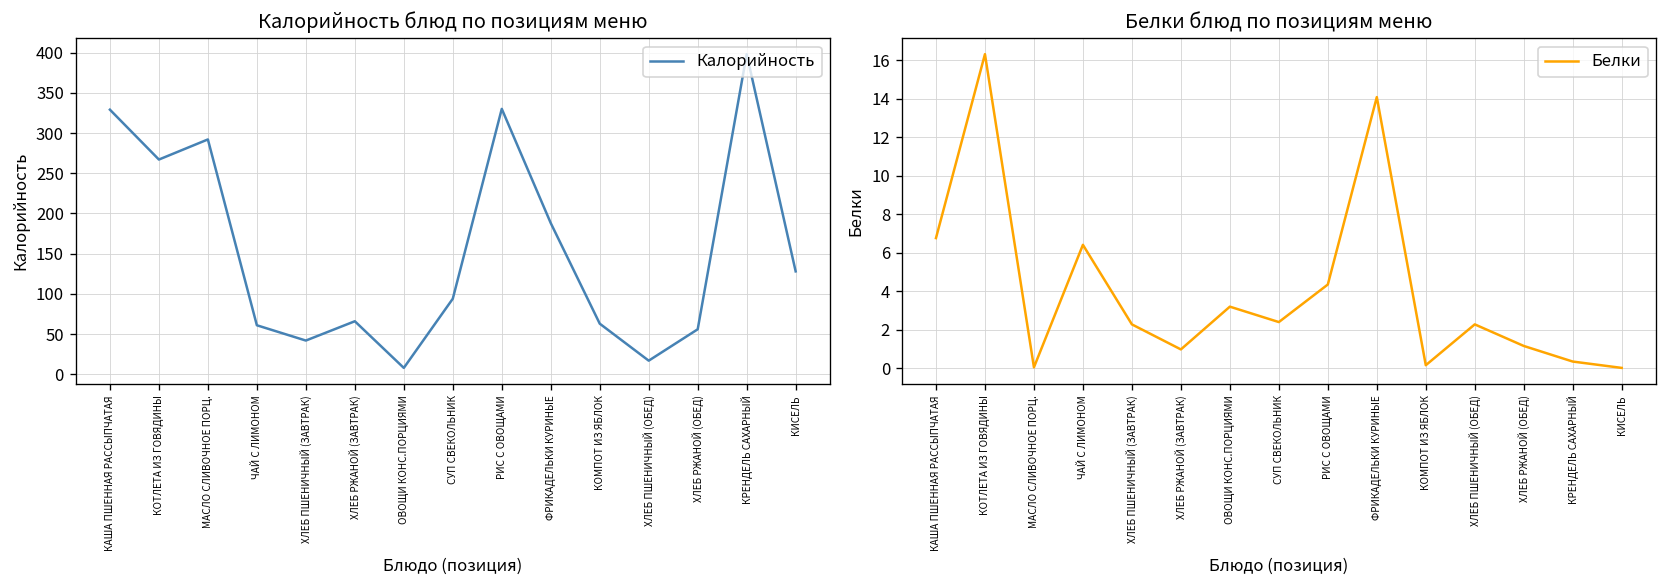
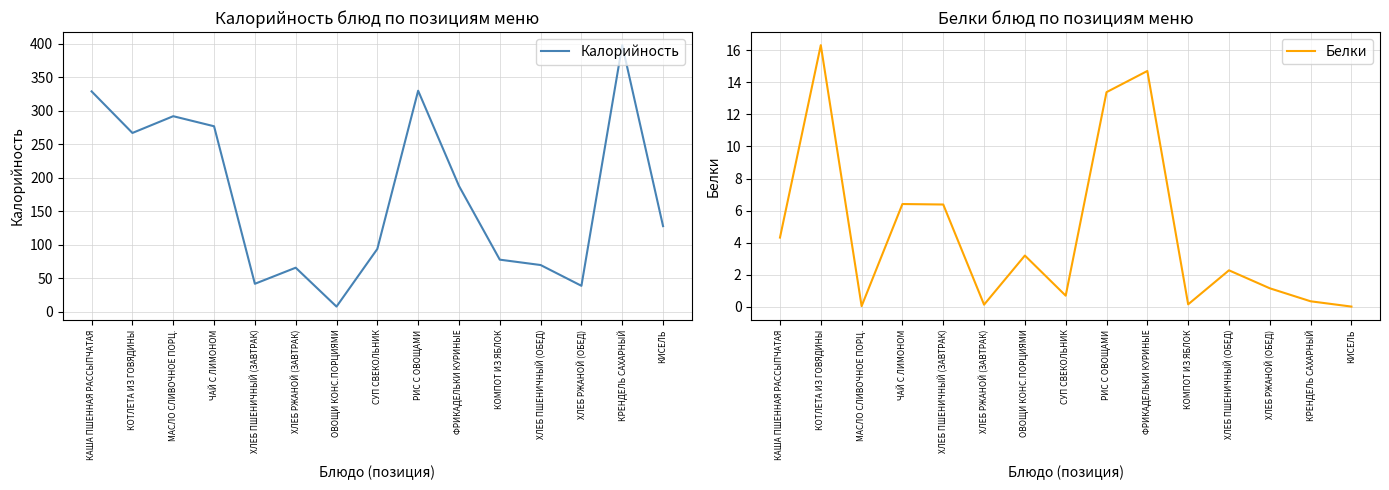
  {
    "Калорийность блюд по позициям меню": {
      "КАША ПШЕННАЯ РАССЫПЧАТАЯ": 330,
      "КОТЛЕТА ИЗ ГОВЯДИНЫ": 270,
      "МАСЛО СЛИВОЧНОЕ ПОРЦ.": 290,
-     "ЧАЙ С ЛИМОНОМ": 60,
+     "ЧАЙ С ЛИМОНОМ": 280,
      "ХЛЕБ ПШЕНИЧНЫЙ (ЗАВТРАК)": 40,
      "ХЛЕБ РЖАНОЙ (ЗАВТРАК)": 70,
      "ОВОЩИ КОНС.ПОРЦИЯМИ": 10,
      "СУП СВЕКОЛЬНИК": 90,
      "РИС С ОВОЩАМИ": 330,
      "ФРИКАДЕЛЬКИ КУРИНЫЕ": 190,
-     "КОМПОТ ИЗ ЯБЛОК": 60,
-     "ХЛЕБ ПШЕНИЧНЫЙ (ОБЕД)": 20,
-     "ХЛЕБ РЖАНОЙ (ОБЕД)": 60,
+     "КОМПОТ ИЗ ЯБЛОК": 80,
+     "ХЛЕБ ПШЕНИЧНЫЙ (ОБЕД)": 70,
+     "ХЛЕБ РЖАНОЙ (ОБЕД)": 40,
      "КИСЕЛЬ": 130
    },
    "Белки блюд по позициям меню": {
-     "КАША ПШЕННАЯ РАССЫПЧАТАЯ": 6.8,
+     "КАША ПШЕННАЯ РАССЫПЧАТАЯ": 4.3,
      "КОТЛЕТА ИЗ ГОВЯДИНЫ": 16.3,
      "МАСЛО СЛИВОЧНОЕ ПОРЦ.": 0.1,
      "ЧАЙ С ЛИМОНОМ": 6.4,
-     "ХЛЕБ ПШЕНИЧНЫЙ (ЗАВТРАК)": 2.3,
-     "ХЛЕБ РЖАНОЙ (ЗАВТРАК)": 1.0,
+     "ХЛЕБ ПШЕНИЧНЫЙ (ЗАВТРАК)": 6.4,
+     "ХЛЕБ РЖАНОЙ (ЗАВТРАК)": 0.1,
      "ОВОЩИ КОНС.ПОРЦИЯМИ": 3.2,
-     "СУП СВЕКОЛЬНИК": 2.4,
-     "РИС С ОВОЩАМИ": 4.4,
-     "ФРИКАДЕЛЬКИ КУРИНЫЕ": 14.1,
+     "СУП СВЕКОЛЬНИК": 0.7,
+     "РИС С ОВОЩАМИ": 13.4,
+     "ФРИКАДЕЛЬКИ КУРИНЫЕ": 14.7,
      "КОМПОТ ИЗ ЯБЛОК": 0.2,
      "ХЛЕБ ПШЕНИЧНЫЙ (ОБЕД)": 2.3,
      "ХЛЕБ РЖАНОЙ (ОБЕД)": 1.2,
      "КРЕНДЕЛЬ САХАРНЫЙ": 0.4,
      "КИСЕЛЬ": 0.0
    }
  }
